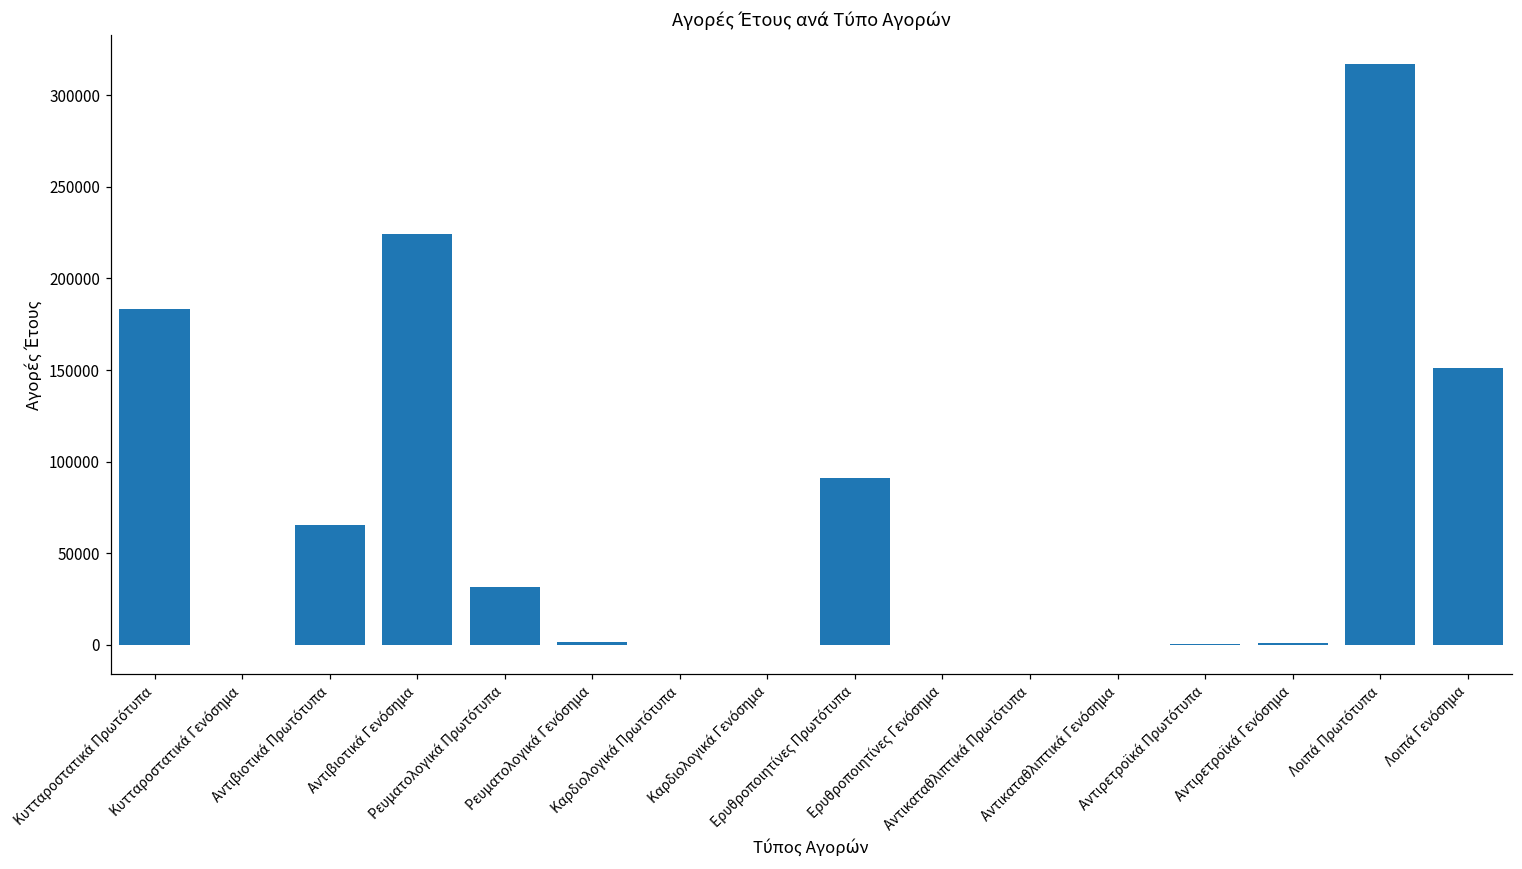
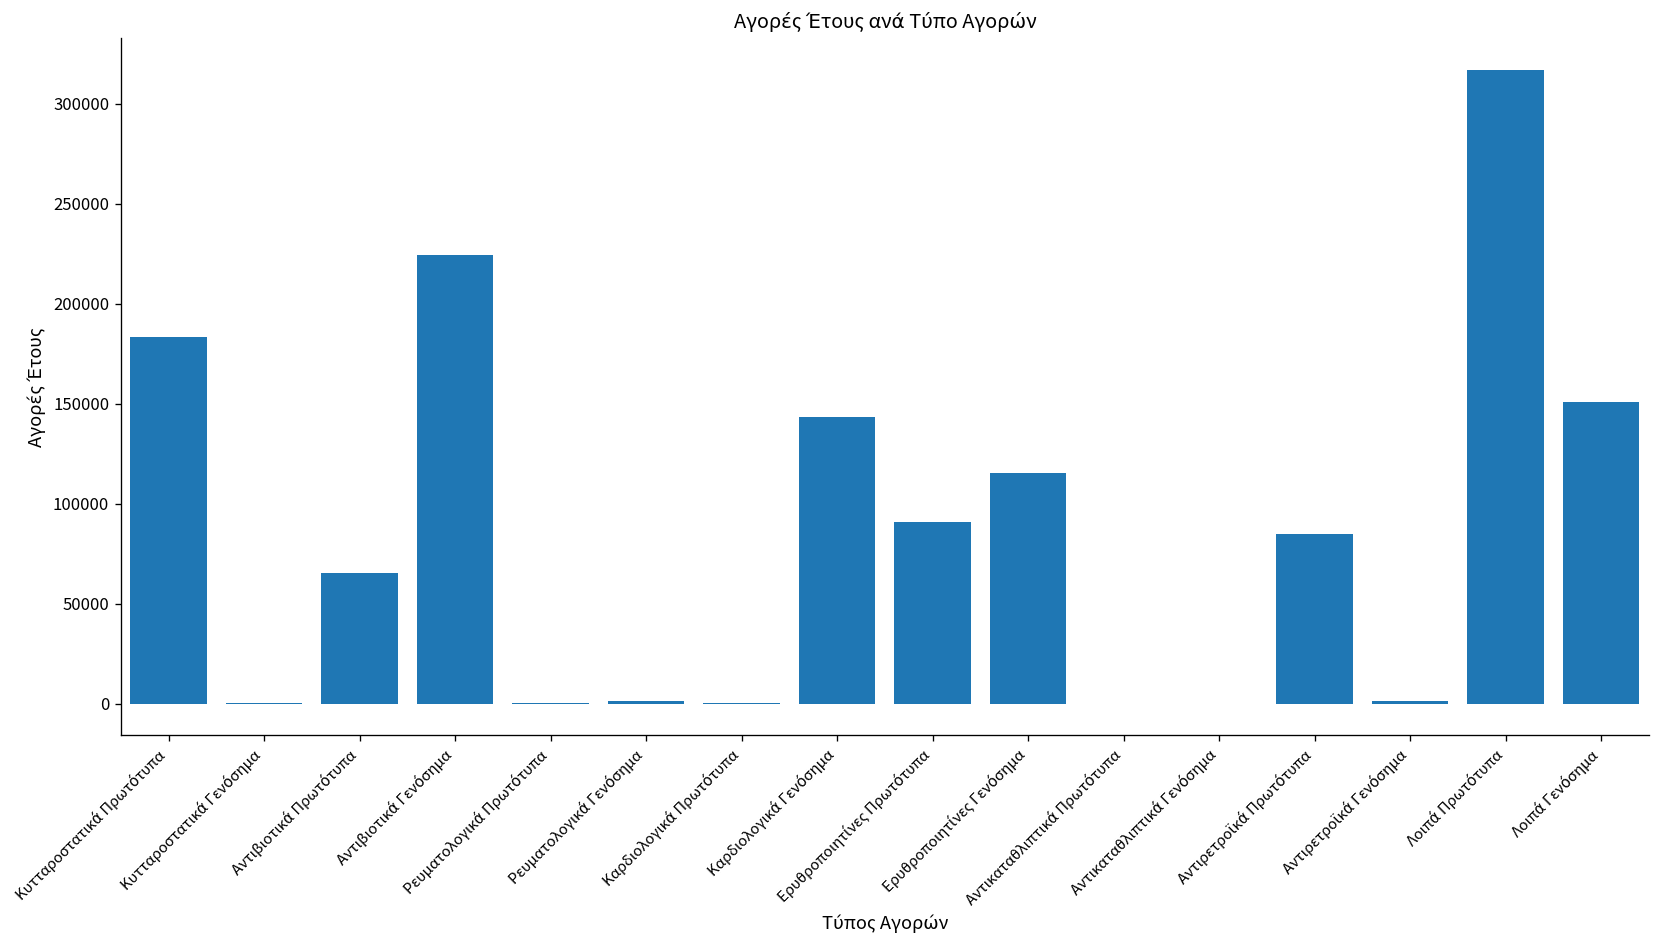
  {
    "Κυτταροστατικά Πρωτότυπα": 183000,
    "Αντιβιοτικά Πρωτότυπα": 65000,
    "Αντιβιοτικά Γενόσημα": 224000,
-   "Ρευματολογικά Πρωτότυπα": 32000,
-   "Καρδιολογικά Γενόσημα": 0,
+   "Ρευματολογικά Πρωτότυπα": 0,
+   "Καρδιολογικά Γενόσημα": 143000,
    "Ερυθροποιητίνες Πρωτότυπα": 91000,
-   "Ερυθροποιητίνες Γενόσημα": 0,
+   "Ερυθροποιητίνες Γενόσημα": 116000,
    "Αντικαταθλιπτικά Πρωτότυπα": 0,
-   "Αντιρετροϊκά Πρωτότυπα": 0,
+   "Αντιρετροϊκά Πρωτότυπα": 85000,
    "Λοιπά Πρωτότυπα": 317000,
    "Λοιπά Γενόσημα": 151000
  }
